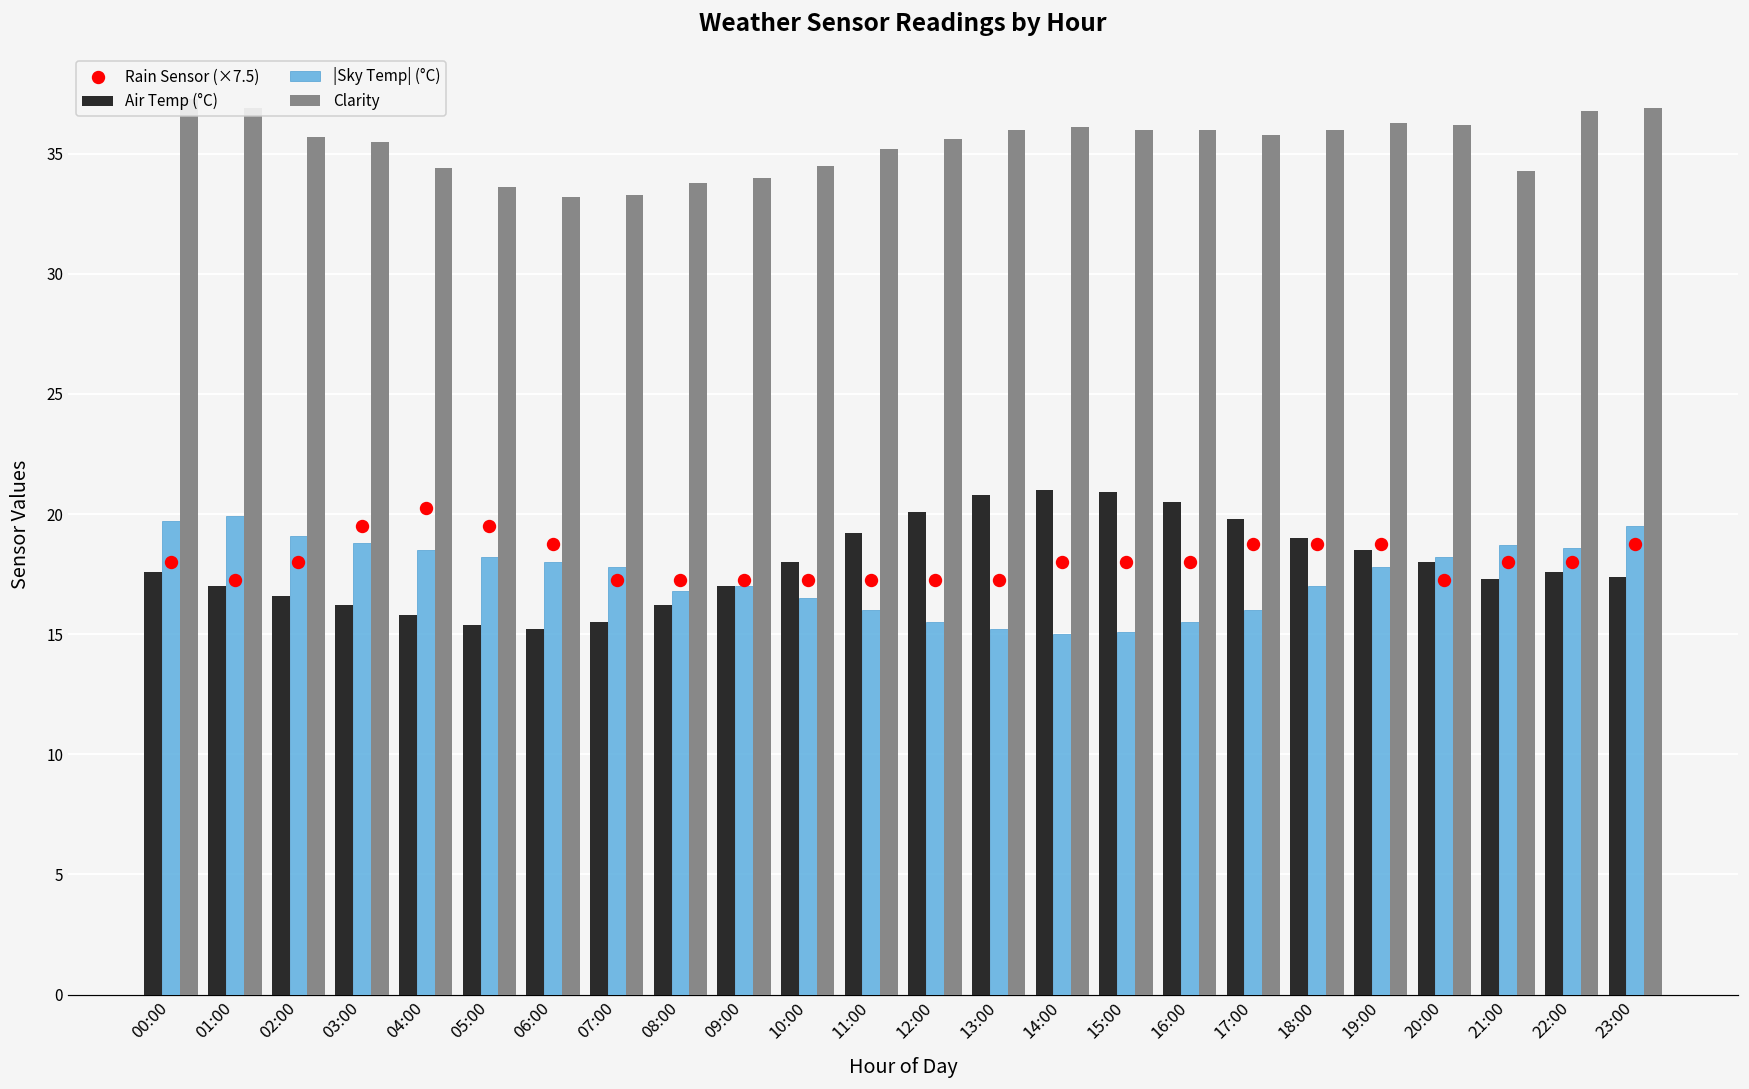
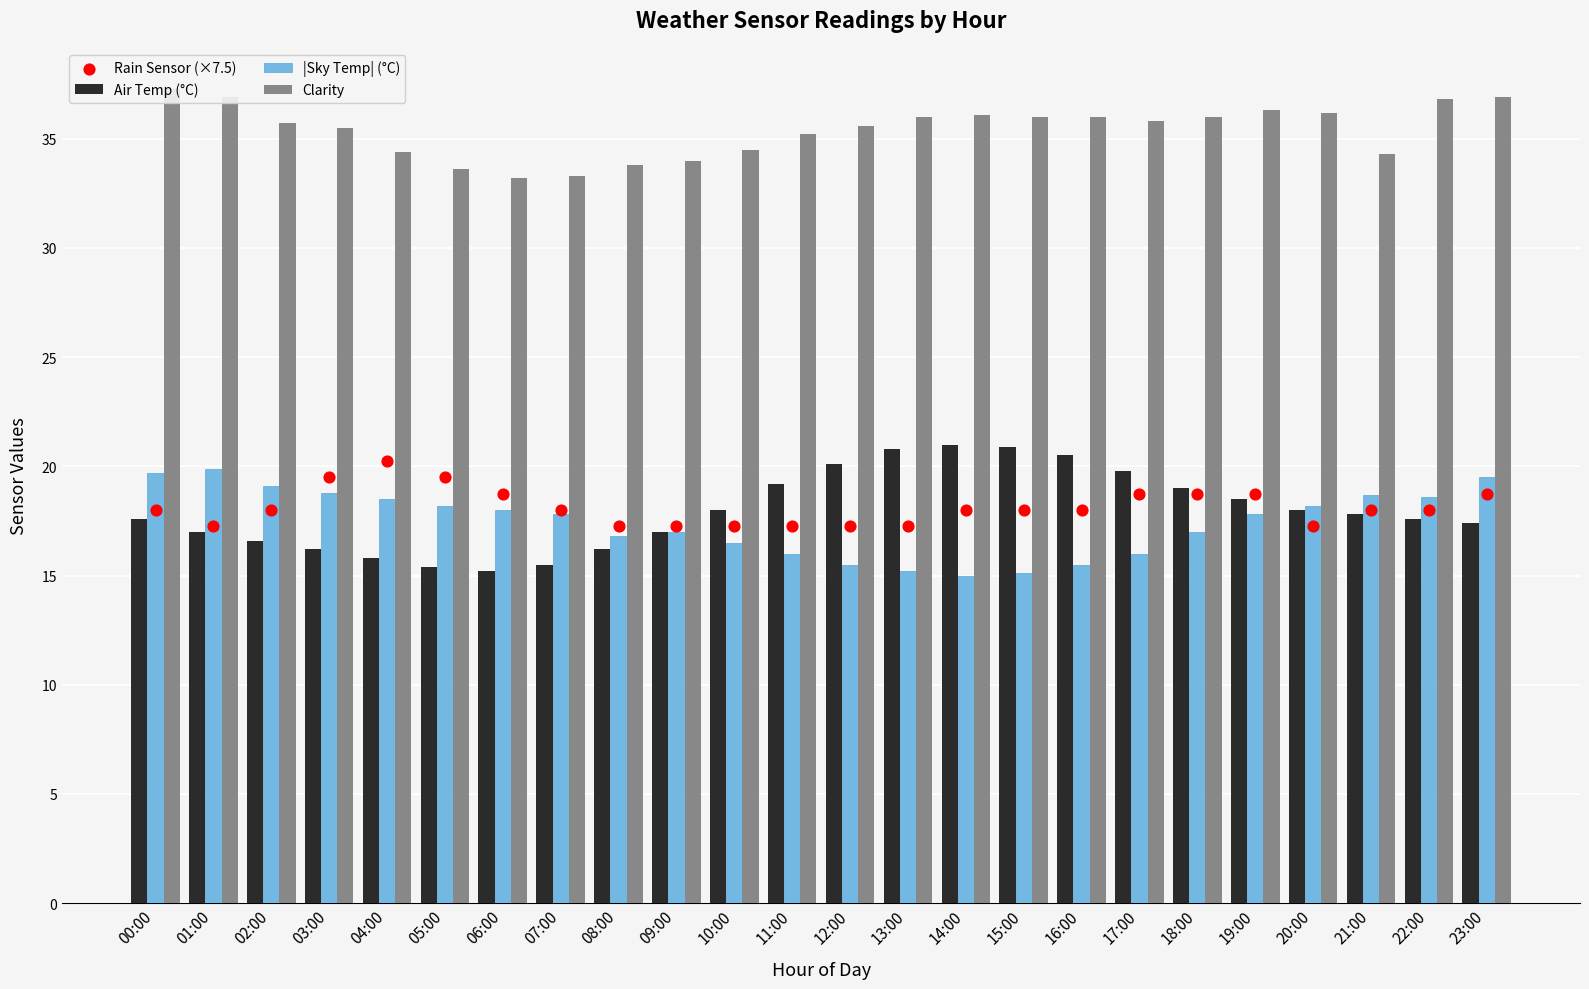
  {
    "Air Temp (°C)": {
      "00:00": 17.6,
      "01:00": 17.0,
      "02:00": 16.6,
      "03:00": 16.2,
      "04:00": 15.8,
      "05:00": 15.4,
      "06:00": 15.2,
      "07:00": 15.5,
      "08:00": 16.2,
      "09:00": 17.0,
      "10:00": 18.0,
      "11:00": 19.2,
      "12:00": 20.1,
      "13:00": 20.8,
      "14:00": 21.0,
      "15:00": 20.9,
      "16:00": 20.5,
      "17:00": 19.8,
      "18:00": 19.0,
      "19:00": 18.5,
      "20:00": 18.0,
-     "21:00": 17.3,
+     "21:00": 17.8,
      "22:00": 17.6,
      "23:00": 17.4
    },
    "Rain Sensor (×7.5)": {
-     "07:00": 17.3
+     "07:00": 18.0
    },
    "|Sky Temp| (°C)": {
      "00:00": 19.7,
      "01:00": 19.9,
      "02:00": 19.1,
      "03:00": 18.8,
      "04:00": 18.5,
      "05:00": 18.2,
      "06:00": 18.0,
      "07:00": 17.8,
      "08:00": 16.8,
      "09:00": 17.0,
      "10:00": 16.5,
      "11:00": 16.0,
      "12:00": 15.5,
      "13:00": 15.2,
      "14:00": 15.0,
      "15:00": 15.1,
      "16:00": 15.5,
      "17:00": 16.0,
      "18:00": 17.0,
      "19:00": 17.8,
      "20:00": 18.2,
      "21:00": 18.7,
      "22:00": 18.6,
      "23:00": 19.5
    },
    "Clarity": {
      "02:00": 35.7,
      "03:00": 35.5,
      "04:00": 34.4,
      "05:00": 33.6,
      "06:00": 33.2,
      "07:00": 33.3,
      "08:00": 33.8,
      "09:00": 34.0,
      "10:00": 34.5,
      "11:00": 35.2,
      "12:00": 35.6,
      "13:00": 36.0,
      "14:00": 36.1,
      "15:00": 36.0,
      "16:00": 36.0,
      "17:00": 35.8,
      "18:00": 36.0,
      "19:00": 36.3,
      "20:00": 36.2,
      "21:00": 34.3,
      "22:00": 36.8,
      "23:00": 36.9
    }
  }
